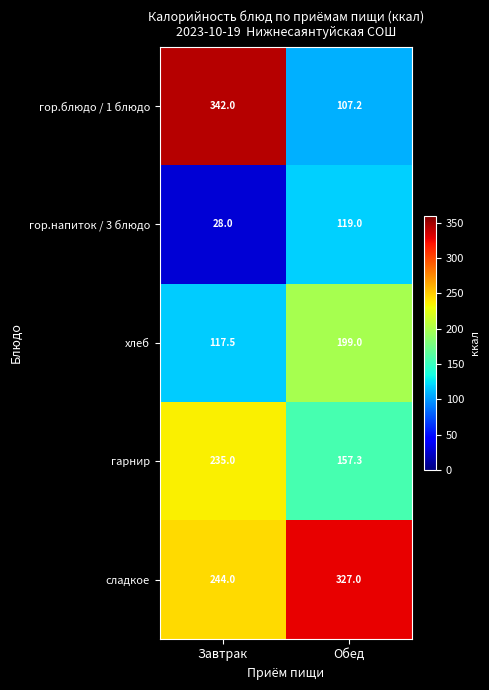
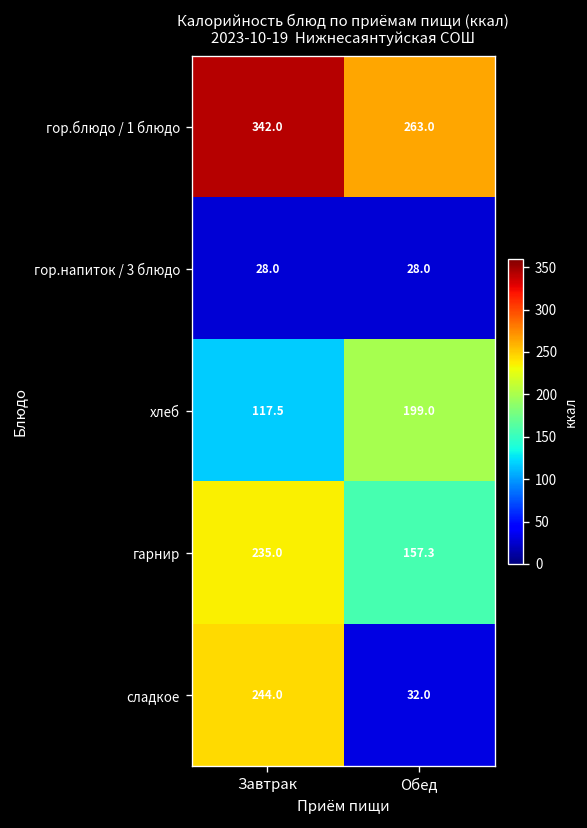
  {
    "гор.блюдо / 1 блюдо": {
      "Завтрак": 342.0,
-     "Обед": 107.2
+     "Обед": 263.0
    },
    "гор.напиток / 3 блюдо": {
      "Завтрак": 28.0,
-     "Обед": 119.0
+     "Обед": 28.0
    },
    "хлеб": {
      "Завтрак": 117.5,
      "Обед": 199.0
    },
    "гарнир": {
      "Завтрак": 235.0,
      "Обед": 157.3
    },
    "сладкое": {
      "Завтрак": 244.0,
-     "Обед": 327.0
+     "Обед": 32.0
    }
  }
